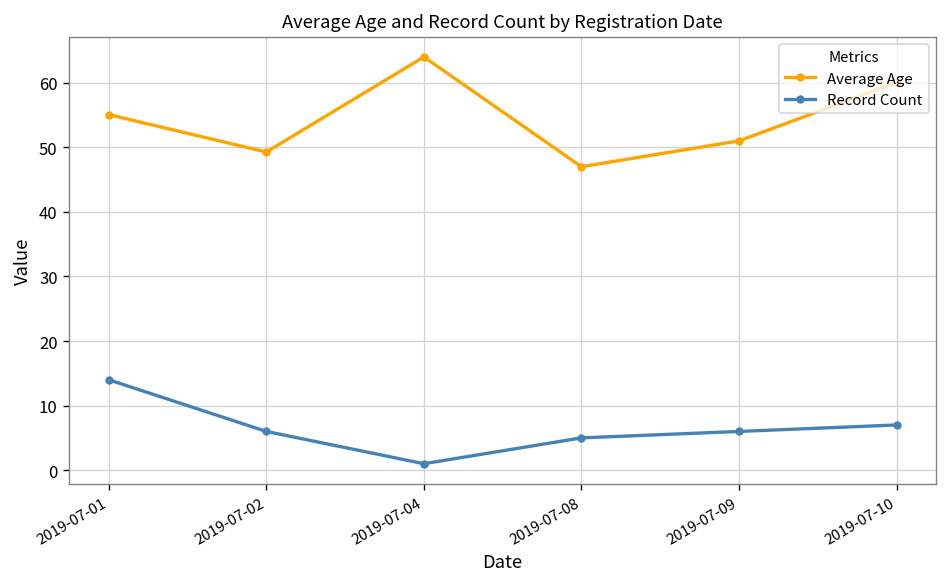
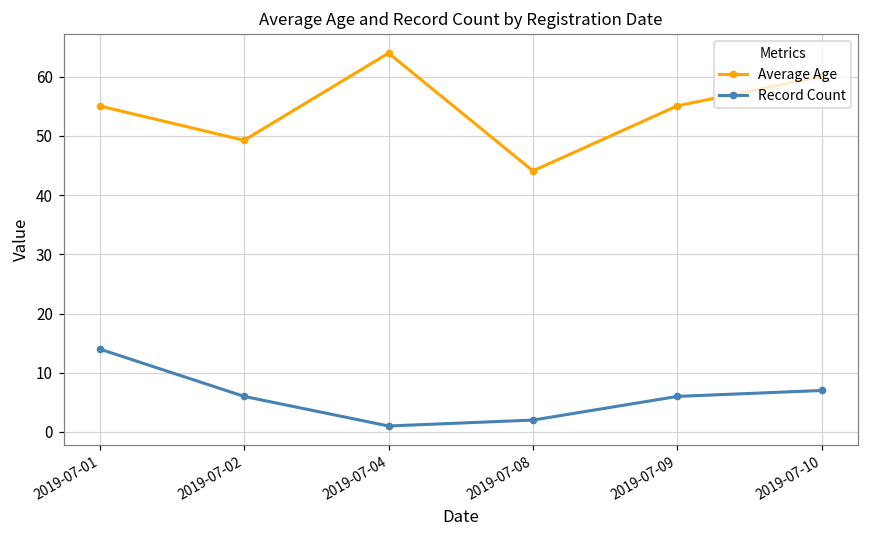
  {
    "Average Age": {
      "2019-07-01": 55,
      "2019-07-02": 49,
      "2019-07-04": 64,
-     "2019-07-08": 47,
-     "2019-07-09": 51
+     "2019-07-08": 44,
+     "2019-07-09": 55
    },
    "Record Count": {
      "2019-07-01": 14,
      "2019-07-02": 6,
      "2019-07-04": 1,
-     "2019-07-08": 5,
+     "2019-07-08": 2,
      "2019-07-09": 6,
      "2019-07-10": 7
    }
  }
